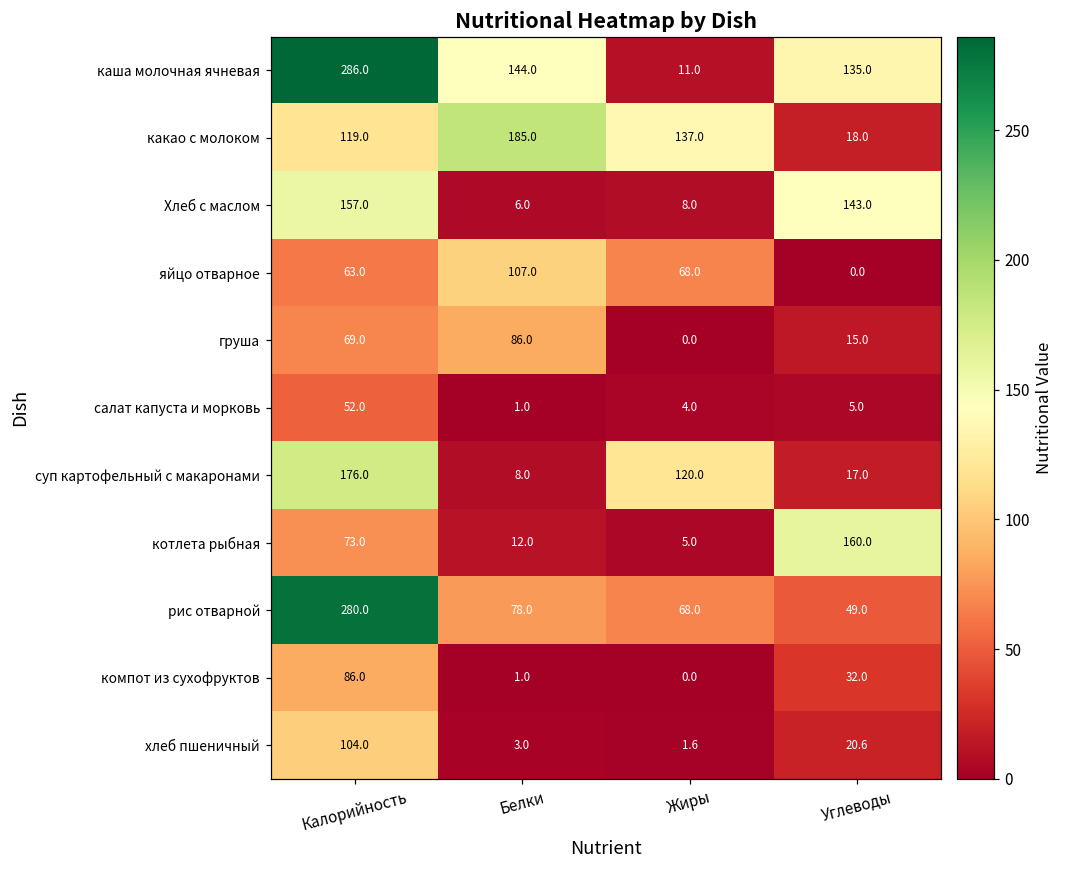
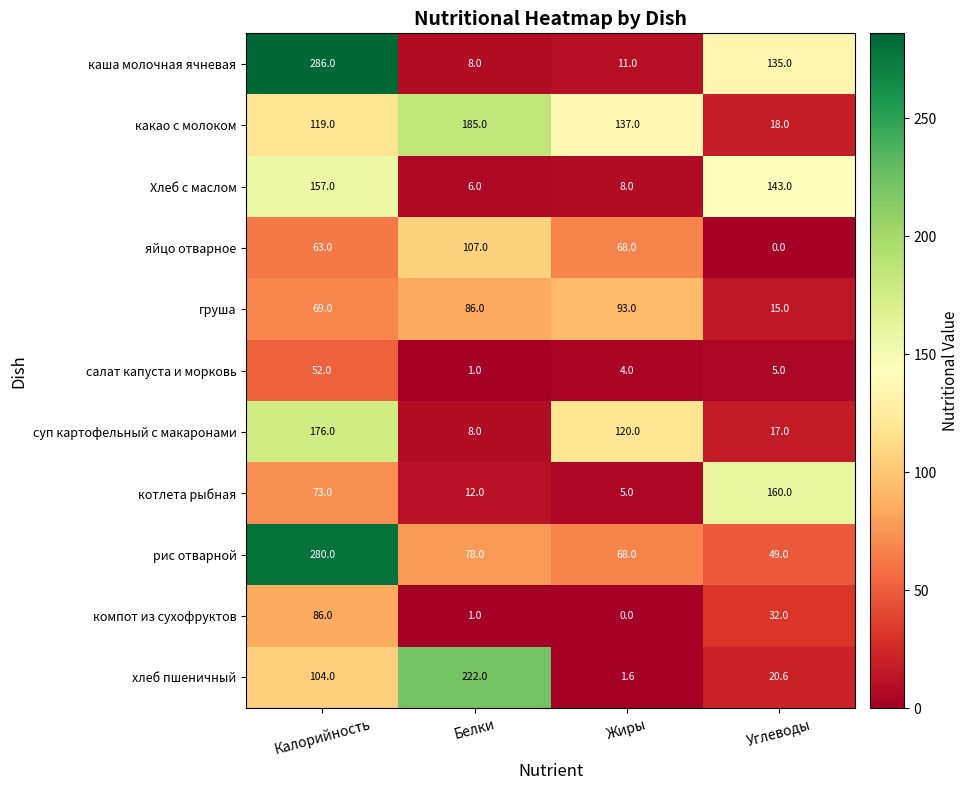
  {
    "каша молочная ячневая": {
      "Калорийность": 286.0,
-     "Белки": 144.0,
+     "Белки": 8.0,
      "Жиры": 11.0,
      "Углеводы": 135.0
    },
    "какао с молоком": {
      "Калорийность": 119.0,
      "Белки": 185.0,
      "Жиры": 137.0,
      "Углеводы": 18.0
    },
    "Хлеб с маслом": {
      "Калорийность": 157.0,
      "Белки": 6.0,
      "Жиры": 8.0,
      "Углеводы": 143.0
    },
    "яйцо отварное": {
      "Калорийность": 63.0,
      "Белки": 107.0,
      "Жиры": 68.0,
      "Углеводы": 0.0
    },
    "груша": {
      "Калорийность": 69.0,
      "Белки": 86.0,
-     "Жиры": 0.0,
+     "Жиры": 93.0,
      "Углеводы": 15.0
    },
    "салат капуста и морковь": {
      "Калорийность": 52.0,
      "Белки": 1.0,
      "Жиры": 4.0,
      "Углеводы": 5.0
    },
    "суп картофельный с макаронами": {
      "Калорийность": 176.0,
      "Белки": 8.0,
      "Жиры": 120.0,
      "Углеводы": 17.0
    },
    "котлета рыбная": {
      "Калорийность": 73.0,
      "Белки": 12.0,
      "Жиры": 5.0,
      "Углеводы": 160.0
    },
    "рис отварной": {
      "Калорийность": 280.0,
      "Белки": 78.0,
      "Жиры": 68.0,
      "Углеводы": 49.0
    },
    "компот из сухофруктов": {
      "Калорийность": 86.0,
      "Белки": 1.0,
      "Жиры": 0.0,
      "Углеводы": 32.0
    },
    "хлеб пшеничный": {
      "Калорийность": 104.0,
-     "Белки": 3.0,
+     "Белки": 222.0,
      "Жиры": 1.6,
      "Углеводы": 20.6
    }
  }
